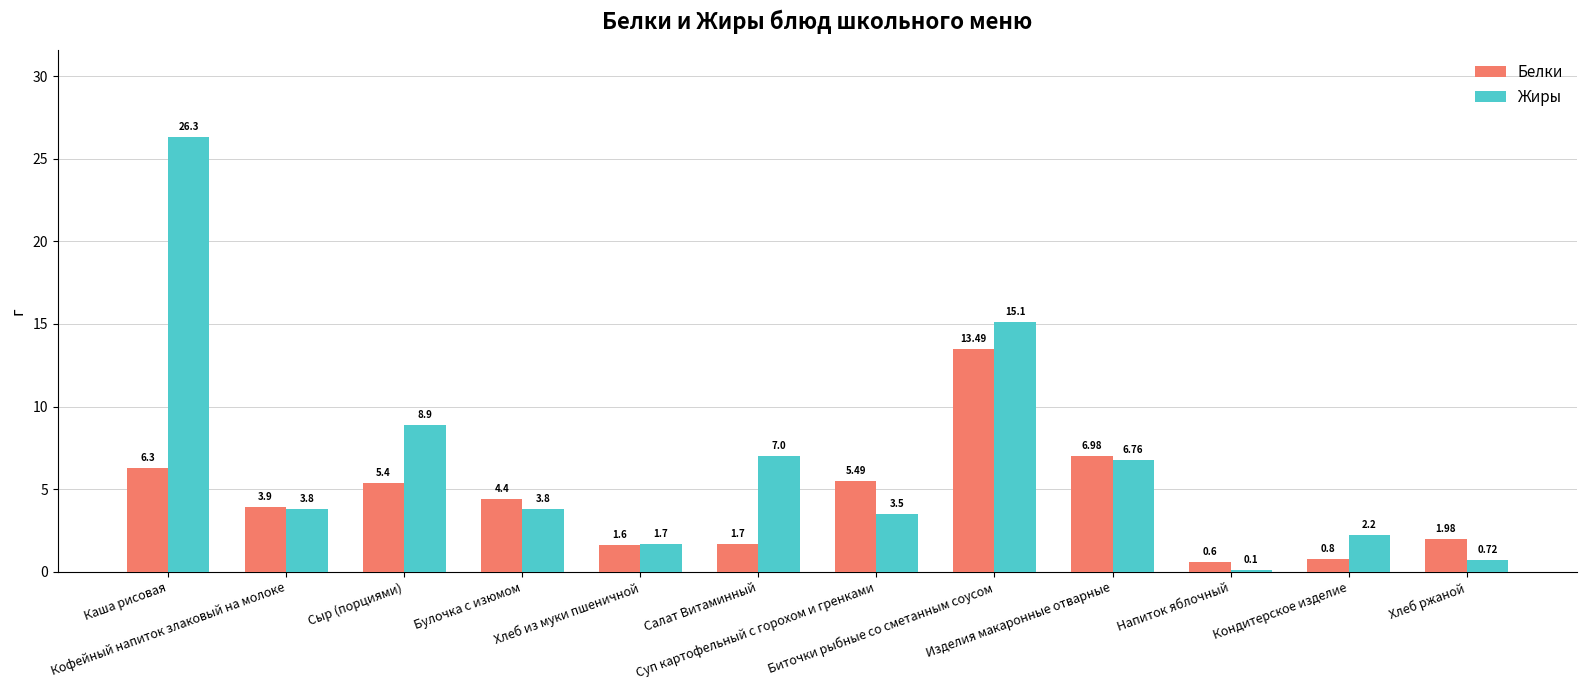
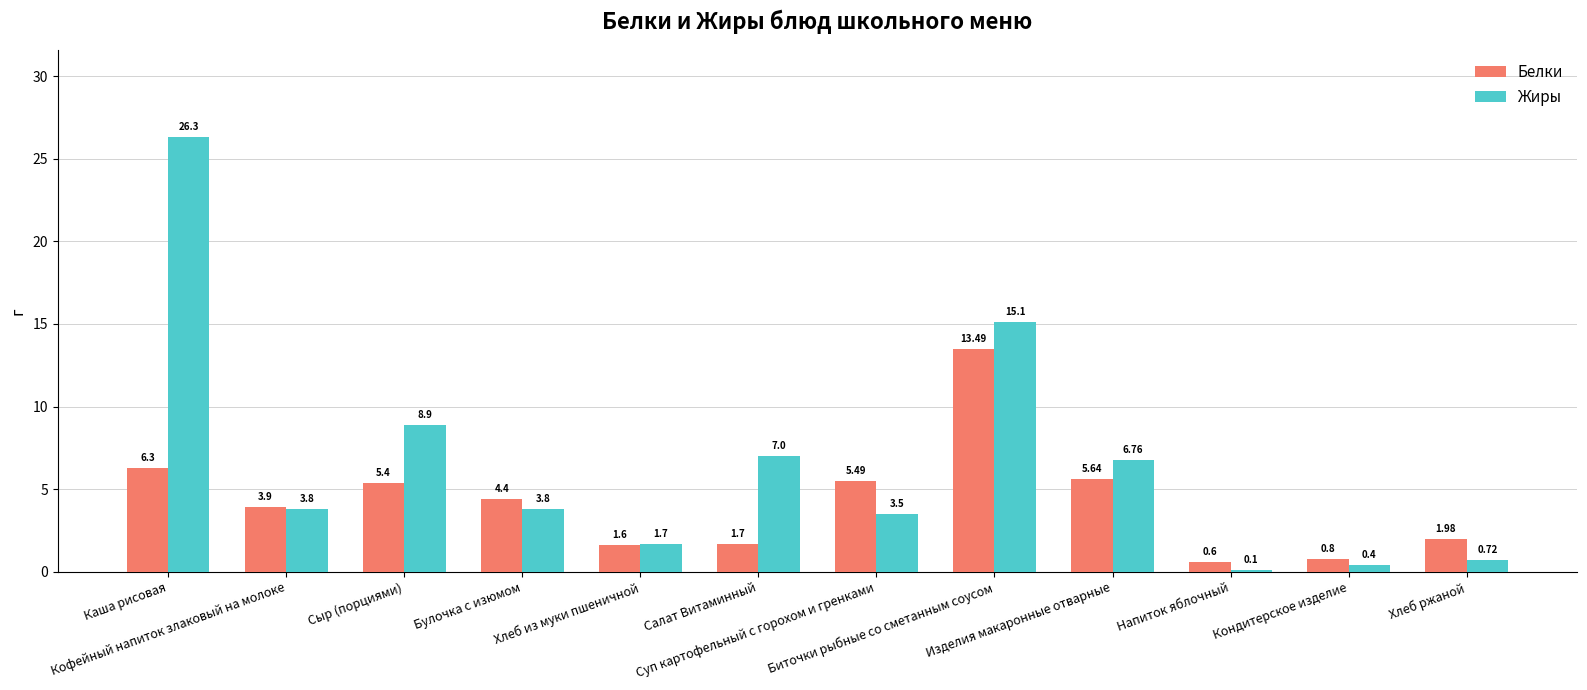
  {
    "Белки": {
      "Каша рисовая": 6.3,
      "Кофейный напиток злаковый на молоке": 3.9,
      "Сыр (порциями)": 5.4,
      "Булочка с изюмом": 4.4,
      "Хлеб из муки пшеничной": 1.6,
      "Салат Витаминный": 1.7,
      "Суп картофельный с горохом и гренками": 5.49,
      "Биточки рыбные со сметанным соусом": 13.49,
-     "Изделия макаронные отварные": 6.98,
+     "Изделия макаронные отварные": 5.64,
      "Напиток яблочный": 0.6,
      "Кондитерское изделие": 0.8,
      "Хлеб ржаной": 1.98
    },
    "Жиры": {
      "Каша рисовая": 26.3,
      "Кофейный напиток злаковый на молоке": 3.8,
      "Сыр (порциями)": 8.9,
      "Булочка с изюмом": 3.8,
      "Хлеб из муки пшеничной": 1.7,
      "Салат Витаминный": 7.0,
      "Суп картофельный с горохом и гренками": 3.5,
      "Биточки рыбные со сметанным соусом": 15.1,
      "Изделия макаронные отварные": 6.76,
      "Напиток яблочный": 0.1,
-     "Кондитерское изделие": 2.2,
+     "Кондитерское изделие": 0.4,
      "Хлеб ржаной": 0.72
    }
  }
